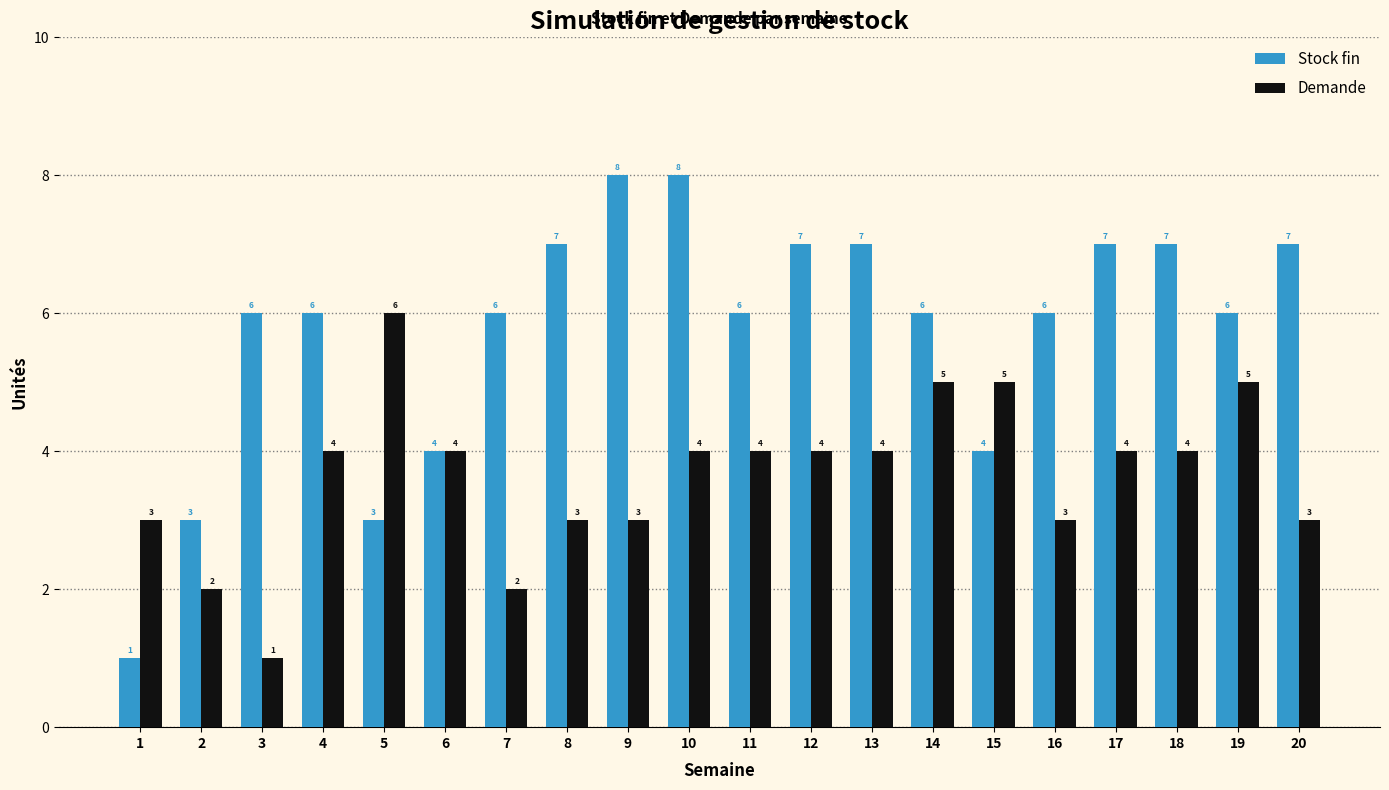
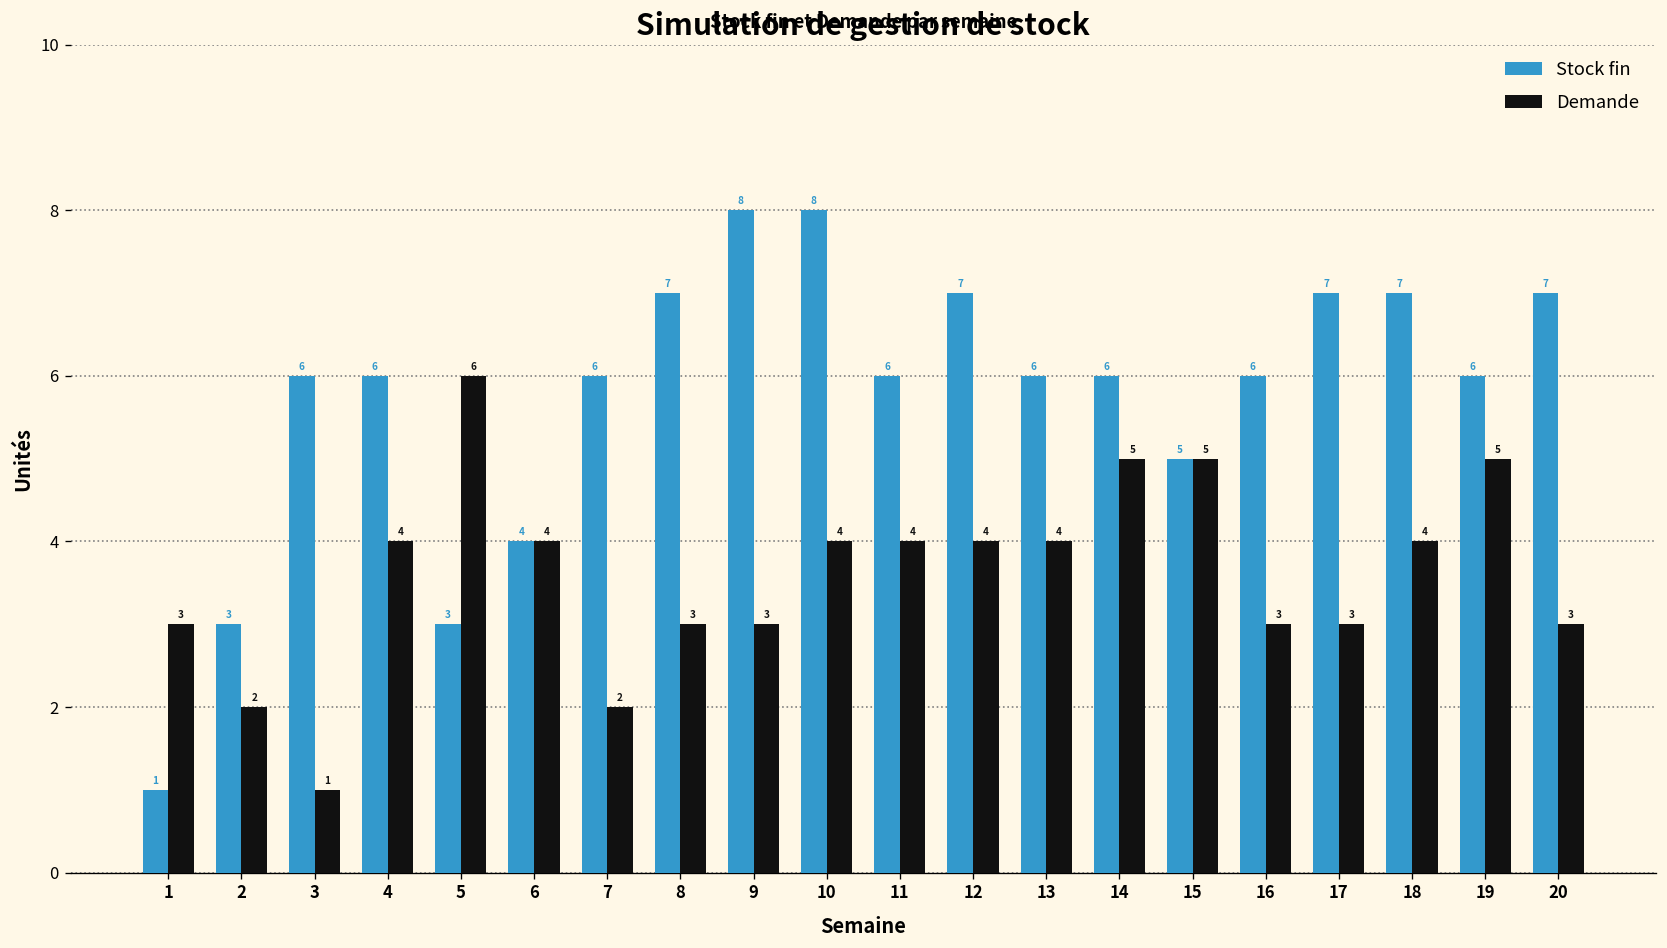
  {
    "Stock fin": {
      "1": 1,
      "2": 3,
      "3": 6,
      "4": 6,
      "5": 3,
      "6": 4,
      "7": 6,
      "8": 7,
      "9": 8,
      "10": 8,
      "11": 6,
      "12": 7,
-     "13": 7,
+     "13": 6,
      "14": 6,
-     "15": 4,
+     "15": 5,
      "16": 6,
      "17": 7,
      "18": 7,
      "19": 6,
      "20": 7
    },
    "Demande": {
      "1": 3,
      "2": 2,
      "3": 1,
      "4": 4,
      "5": 6,
      "6": 4,
      "7": 2,
      "8": 3,
      "9": 3,
      "10": 4,
      "11": 4,
      "12": 4,
      "13": 4,
      "14": 5,
      "15": 5,
      "16": 3,
-     "17": 4,
+     "17": 3,
      "18": 4,
      "19": 5,
      "20": 3
    }
  }
